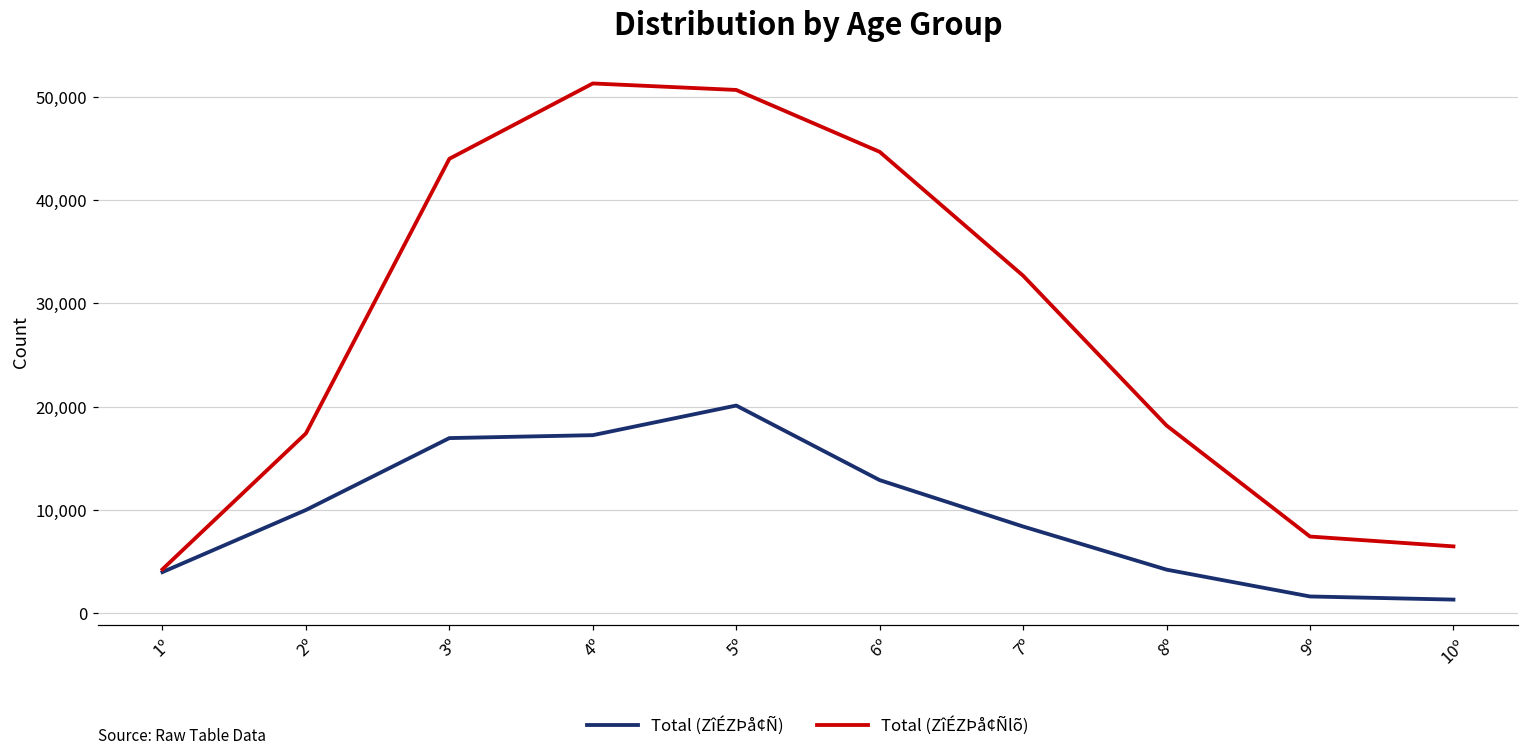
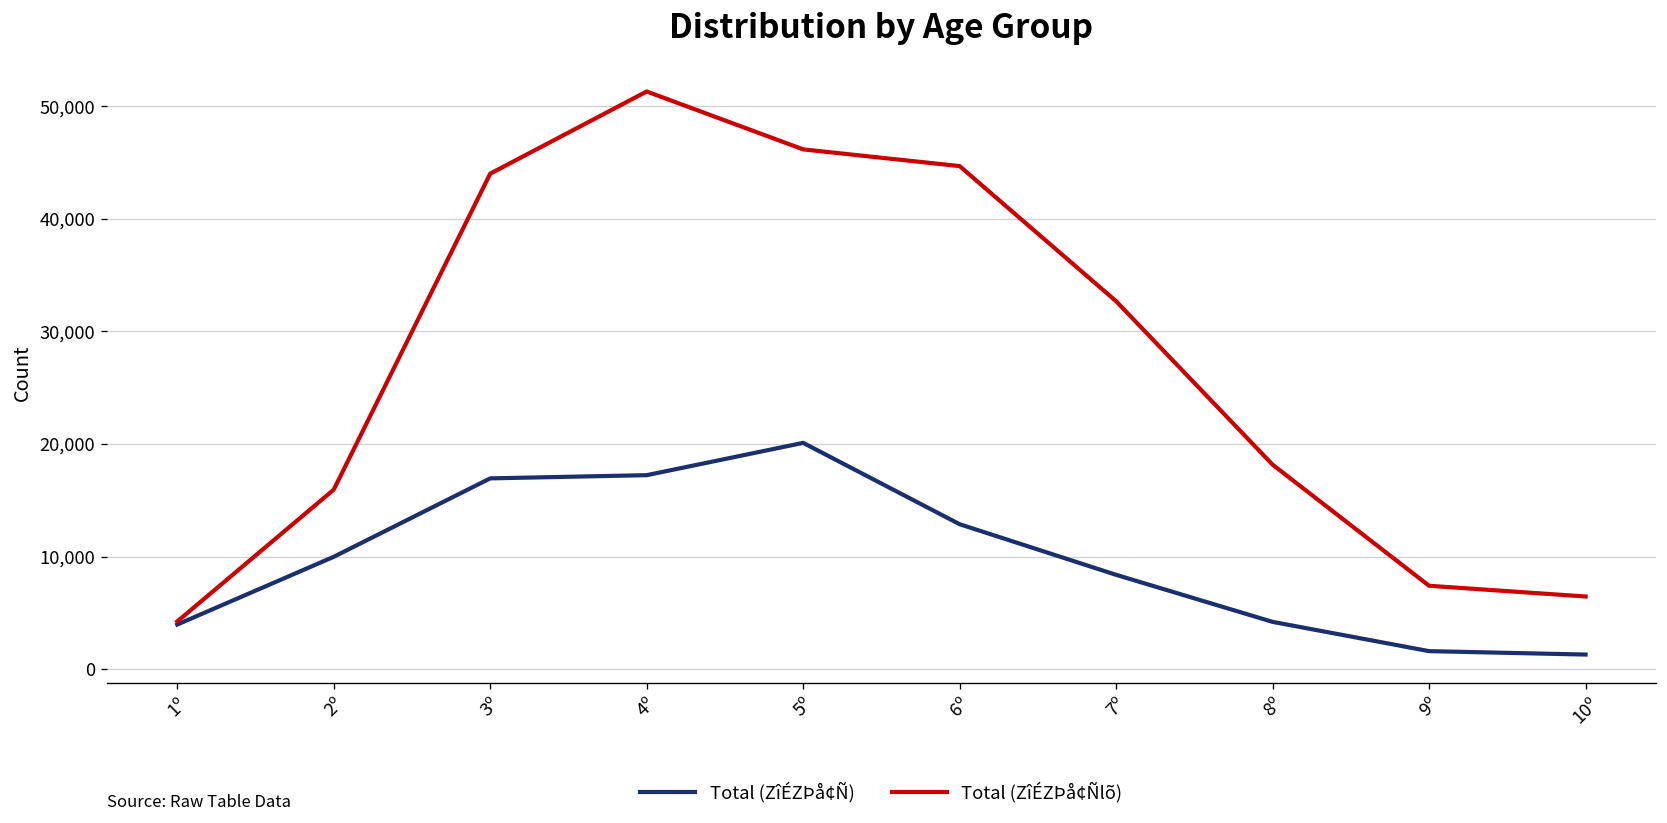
  {
    "Total (ZîÉZÞå¢Ñ)": {
      "2º": "10,000",
      "3º": "17,000",
      "4º": "17,000",
      "5º": "20,000",
      "6º": "13,000",
      "7º": "8,000",
      "8º": "4,000",
      "9º": "2,000",
      "10º": "1,000"
    },
    "Total (ZîÉZÞå¢Ñlõ)": {
-     "2º": "17,000",
+     "2º": "16,000",
      "3º": "44,000",
      "4º": "51,000",
-     "5º": "51,000",
+     "5º": "46,000",
      "6º": "45,000",
      "7º": "33,000",
      "8º": "18,000",
      "9º": "7,000",
      "10º": "6,000"
    }
  }
